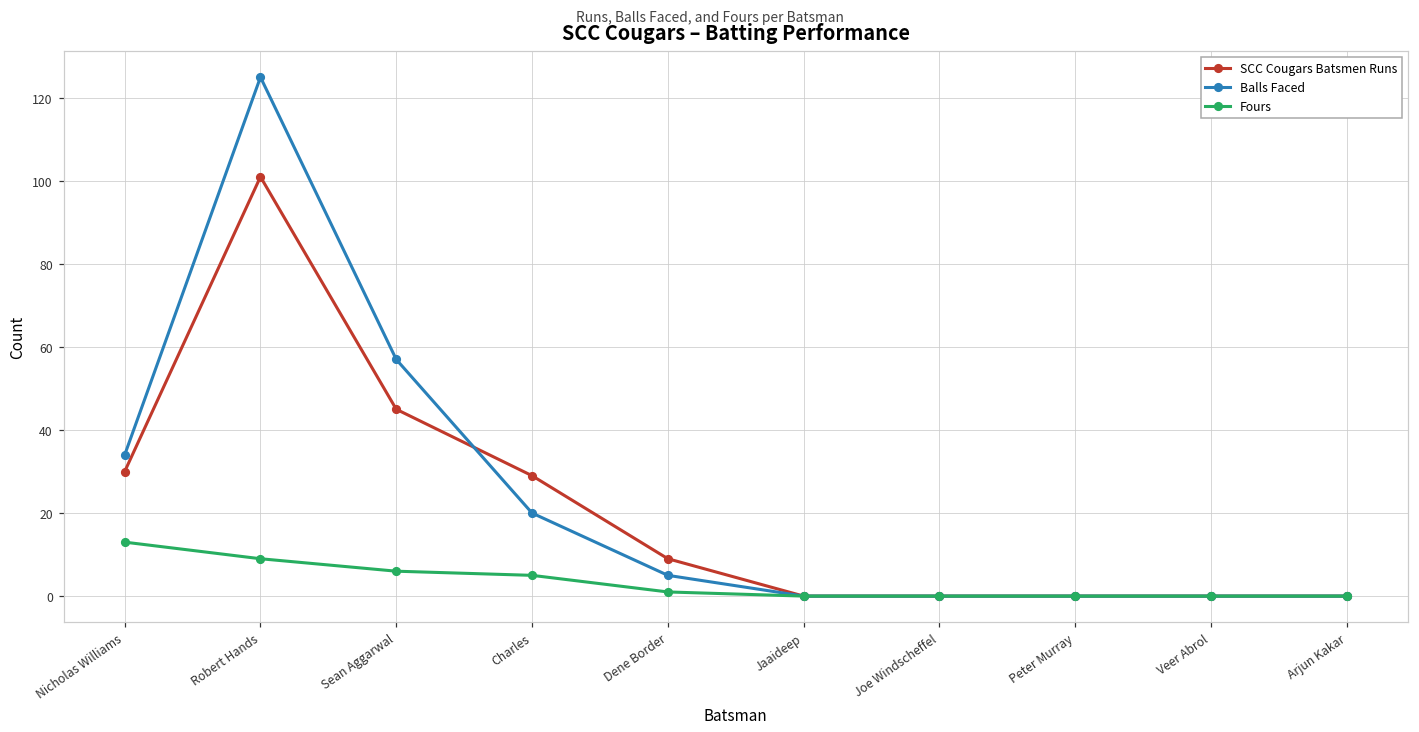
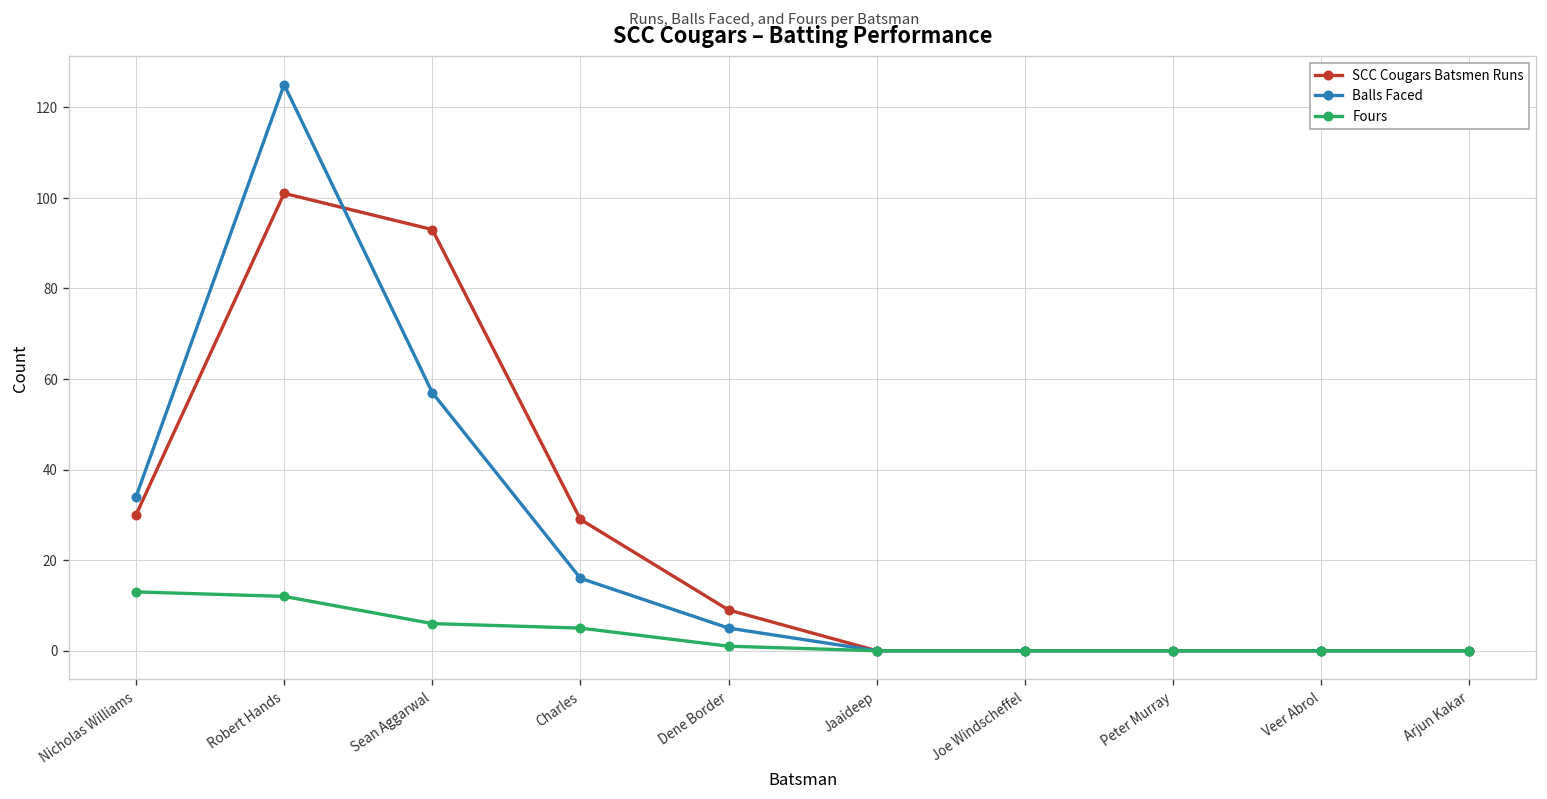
  {
    "SCC Cougars Batsmen Runs": {
      "Nicholas Williams": 30,
      "Robert Hands": 101,
-     "Sean Aggarwal": 45,
+     "Sean Aggarwal": 93,
      "Charles": 29,
      "Dene Border": 9
    },
    "Balls Faced": {
      "Nicholas Williams": 34,
      "Robert Hands": 125,
      "Sean Aggarwal": 57,
-     "Charles": 20,
+     "Charles": 16,
      "Dene Border": 5
    },
    "Fours": {
      "Nicholas Williams": 13,
-     "Robert Hands": 9,
+     "Robert Hands": 12,
      "Sean Aggarwal": 6,
      "Charles": 5,
      "Dene Border": 1
    }
  }
